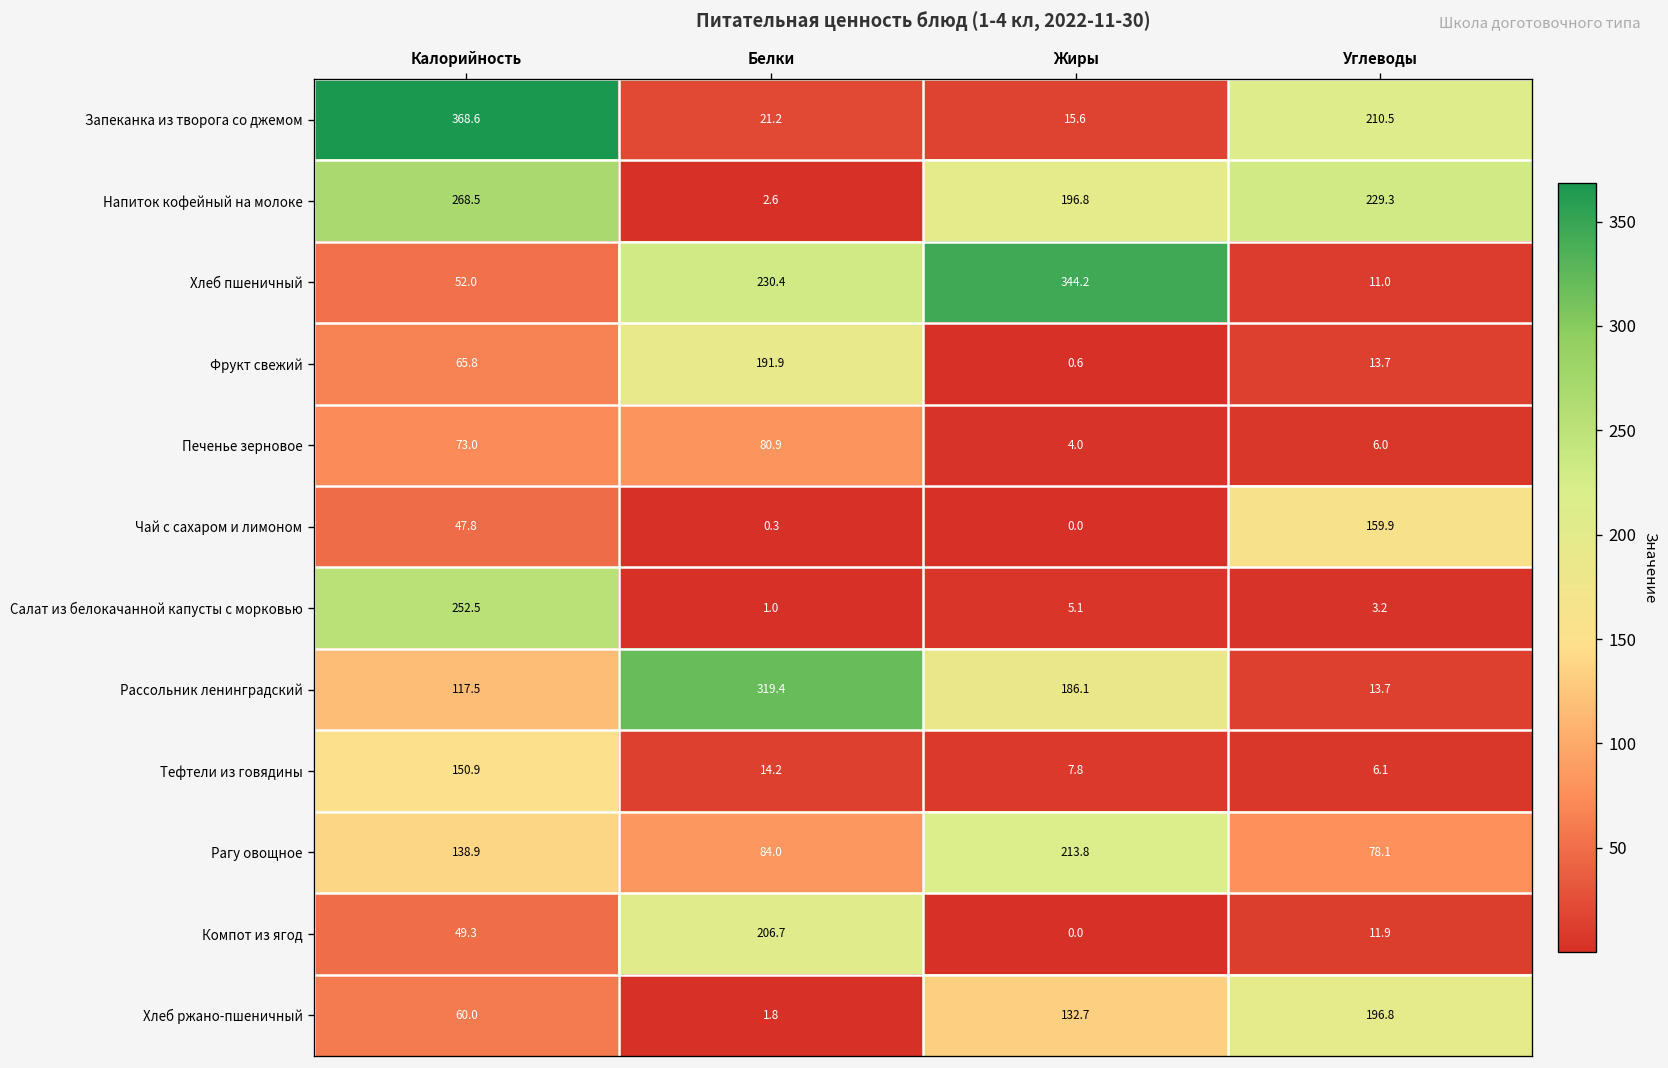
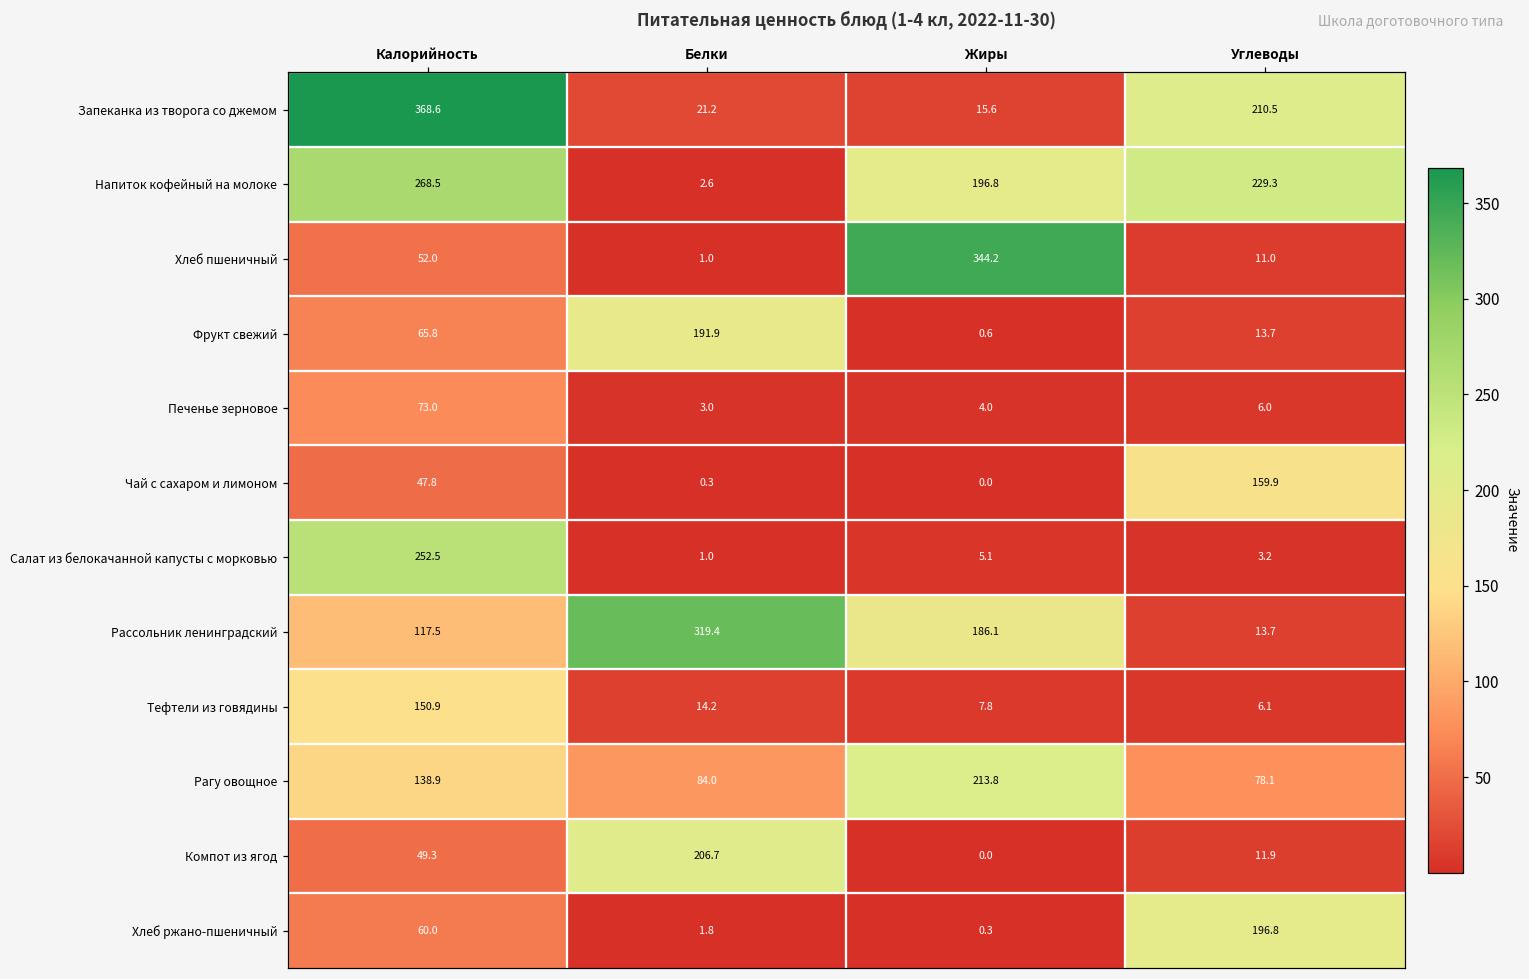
  {
    "Запеканка из творога со джемом": {
      "Калорийность": 368.6,
      "Белки": 21.2,
      "Жиры": 15.6,
      "Углеводы": 210.5
    },
    "Напиток кофейный на молоке": {
      "Калорийность": 268.5,
      "Белки": 2.6,
      "Жиры": 196.8,
      "Углеводы": 229.3
    },
    "Хлеб пшеничный": {
      "Калорийность": 52.0,
-     "Белки": 230.4,
+     "Белки": 1.0,
      "Жиры": 344.2,
      "Углеводы": 11.0
    },
    "Фрукт свежий": {
      "Калорийность": 65.8,
      "Белки": 191.9,
      "Жиры": 0.6,
      "Углеводы": 13.7
    },
    "Печенье зерновое": {
      "Калорийность": 73.0,
-     "Белки": 80.9,
+     "Белки": 3.0,
      "Жиры": 4.0,
      "Углеводы": 6.0
    },
    "Чай с сахаром и лимоном": {
      "Калорийность": 47.8,
      "Белки": 0.3,
      "Жиры": 0.0,
      "Углеводы": 159.9
    },
    "Салат из белокачанной капусты с морковью": {
      "Калорийность": 252.5,
      "Белки": 1.0,
      "Жиры": 5.1,
      "Углеводы": 3.2
    },
    "Рассольник ленинградский": {
      "Калорийность": 117.5,
      "Белки": 319.4,
      "Жиры": 186.1,
      "Углеводы": 13.7
    },
    "Тефтели из говядины": {
      "Калорийность": 150.9,
      "Белки": 14.2,
      "Жиры": 7.8,
      "Углеводы": 6.1
    },
    "Рагу овощное": {
      "Калорийность": 138.9,
      "Белки": 84.0,
      "Жиры": 213.8,
      "Углеводы": 78.1
    },
    "Компот из ягод": {
      "Калорийность": 49.3,
      "Белки": 206.7,
      "Жиры": 0.0,
      "Углеводы": 11.9
    },
    "Хлеб ржано-пшеничный": {
      "Калорийность": 60.0,
      "Белки": 1.8,
-     "Жиры": 132.7,
+     "Жиры": 0.3,
      "Углеводы": 196.8
    }
  }
